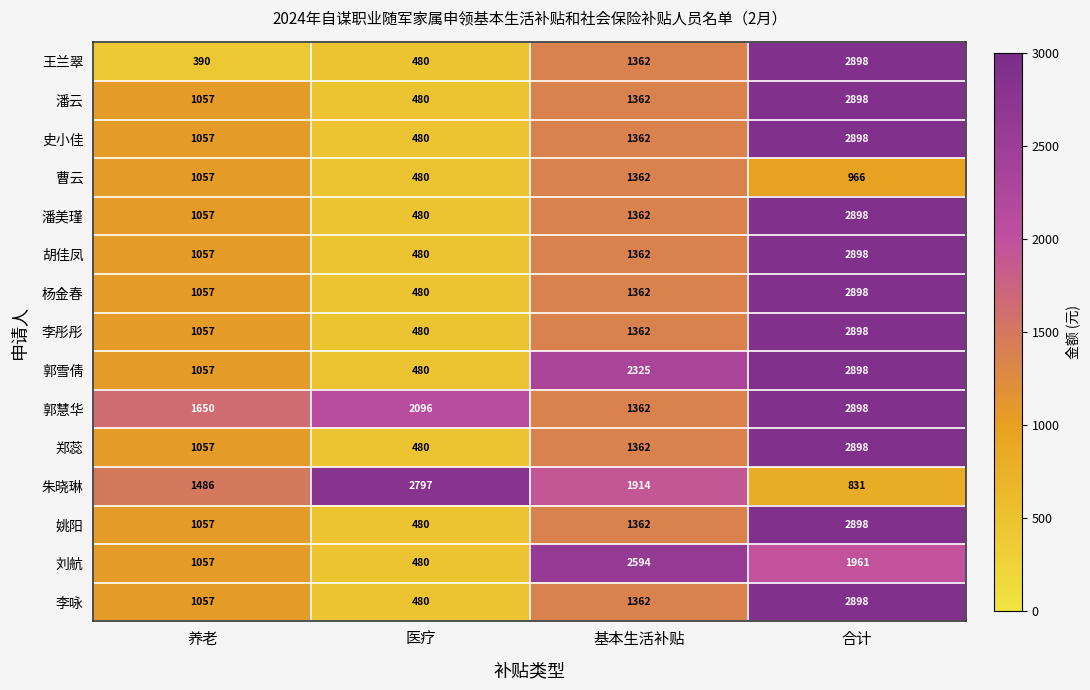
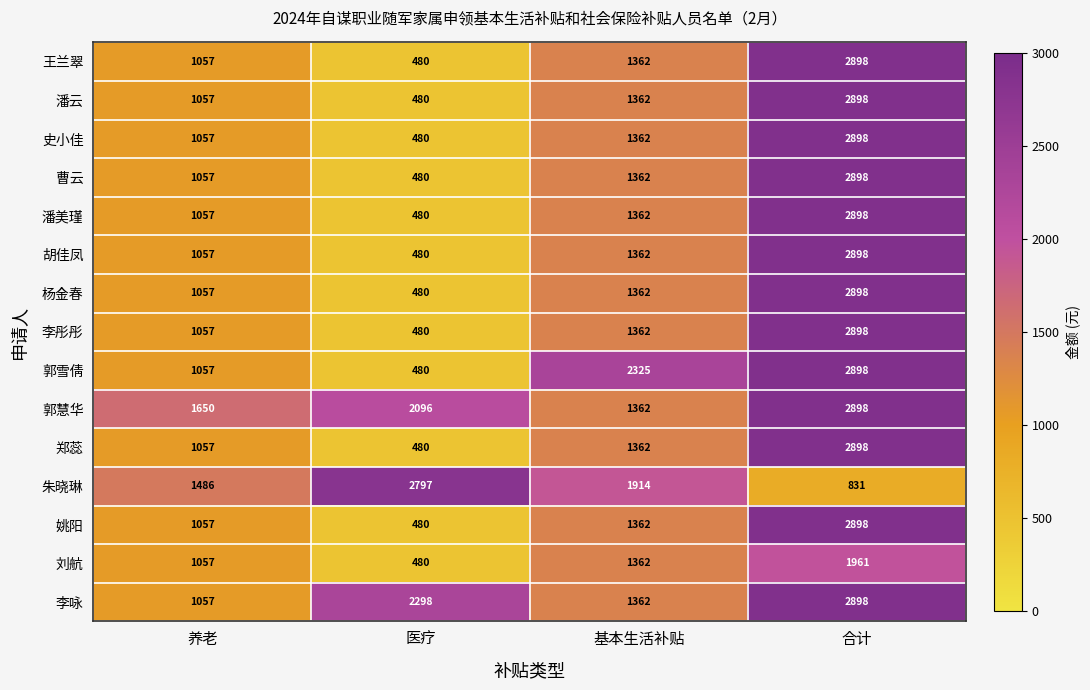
  {
    "王兰翠": {
-     "养老": 390,
+     "养老": 1057,
      "医疗": 480,
      "基本生活补贴": 1362,
      "合计": 2898
    },
    "潘云": {
      "养老": 1057,
      "医疗": 480,
      "基本生活补贴": 1362,
      "合计": 2898
    },
    "史小佳": {
      "养老": 1057,
      "医疗": 480,
      "基本生活补贴": 1362,
      "合计": 2898
    },
    "曹云": {
      "养老": 1057,
      "医疗": 480,
      "基本生活补贴": 1362,
-     "合计": 966
+     "合计": 2898
    },
    "潘美瑾": {
      "养老": 1057,
      "医疗": 480,
      "基本生活补贴": 1362,
      "合计": 2898
    },
    "胡佳凤": {
      "养老": 1057,
      "医疗": 480,
      "基本生活补贴": 1362,
      "合计": 2898
    },
    "杨金春": {
      "养老": 1057,
      "医疗": 480,
      "基本生活补贴": 1362,
      "合计": 2898
    },
    "李彤彤": {
      "养老": 1057,
      "医疗": 480,
      "基本生活补贴": 1362,
      "合计": 2898
    },
    "郭雪倩": {
      "养老": 1057,
      "医疗": 480,
      "基本生活补贴": 2325,
      "合计": 2898
    },
    "郭慧华": {
      "养老": 1650,
      "医疗": 2096,
      "基本生活补贴": 1362,
      "合计": 2898
    },
    "郑蕊": {
      "养老": 1057,
      "医疗": 480,
      "基本生活补贴": 1362,
      "合计": 2898
    },
    "朱晓琳": {
      "养老": 1486,
      "医疗": 2797,
      "基本生活补贴": 1914,
      "合计": 831
    },
    "姚阳": {
      "养老": 1057,
      "医疗": 480,
      "基本生活补贴": 1362,
      "合计": 2898
    },
    "刘航": {
      "养老": 1057,
      "医疗": 480,
-     "基本生活补贴": 2594,
+     "基本生活补贴": 1362,
      "合计": 1961
    },
    "李咏": {
      "养老": 1057,
-     "医疗": 480,
+     "医疗": 2298,
      "基本生活补贴": 1362,
      "合计": 2898
    }
  }
